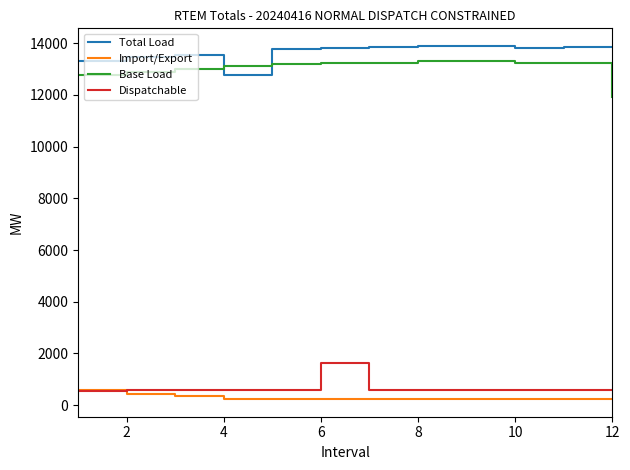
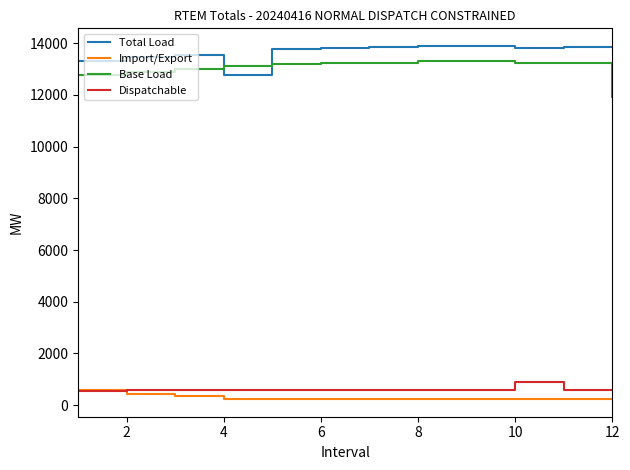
  {
    "Total Load": {
      "4": 12800,
      "6": 13800,
      "8": 13900,
      "10": 13800,
      "12": 13800
    },
    "Import/Export": {
      "2": 400,
      "4": 200,
      "6": 200,
      "8": 200,
      "10": 200,
      "12": 200
    },
    "Base Load": {
      "4": 13100,
      "6": 13200,
      "8": 13300,
      "10": 13200,
      "12": 11900
    },
    "Dispatchable": {
      "2": 600,
      "4": 600,
-     "6": 1600,
+     "6": 600,
      "8": 600,
-     "10": 600,
+     "10": 900,
      "12": 600
    }
  }
